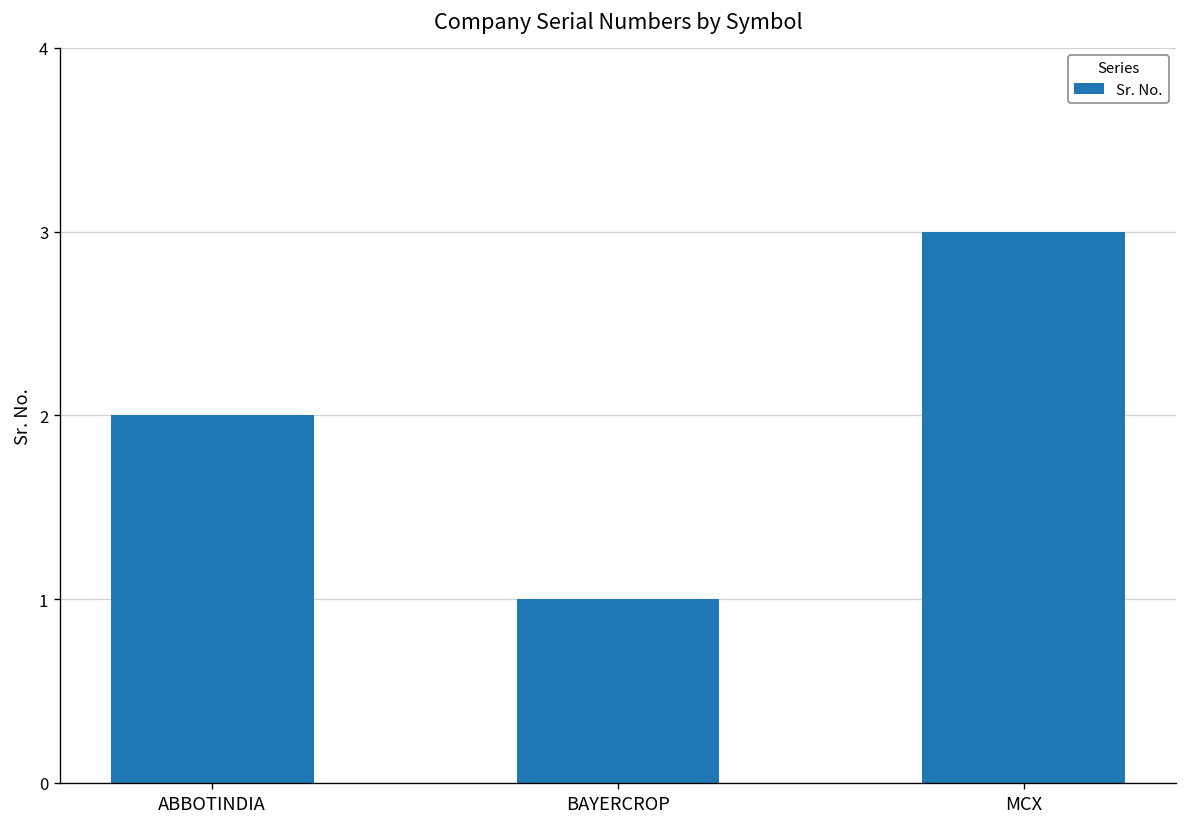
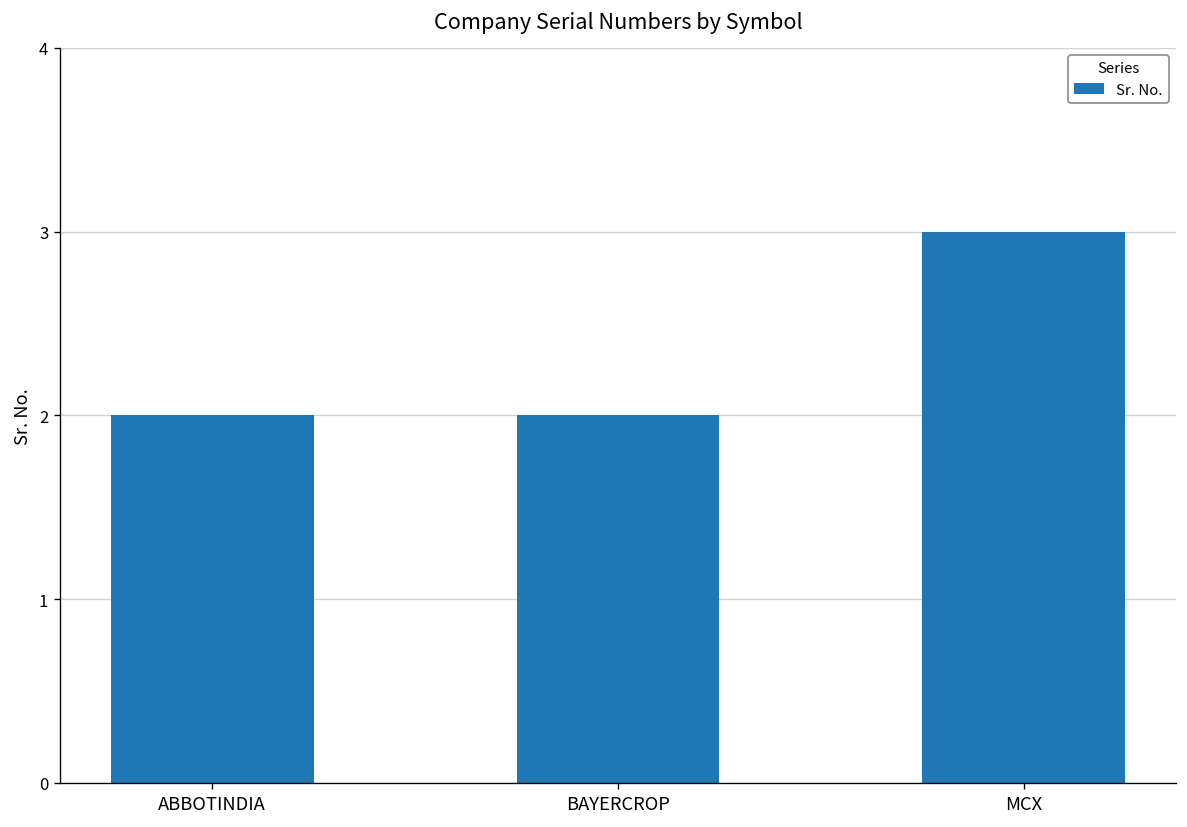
  {
    "ABBOTINDIA": 2,
-   "BAYERCROP": 1,
+   "BAYERCROP": 2,
    "MCX": 3
  }
